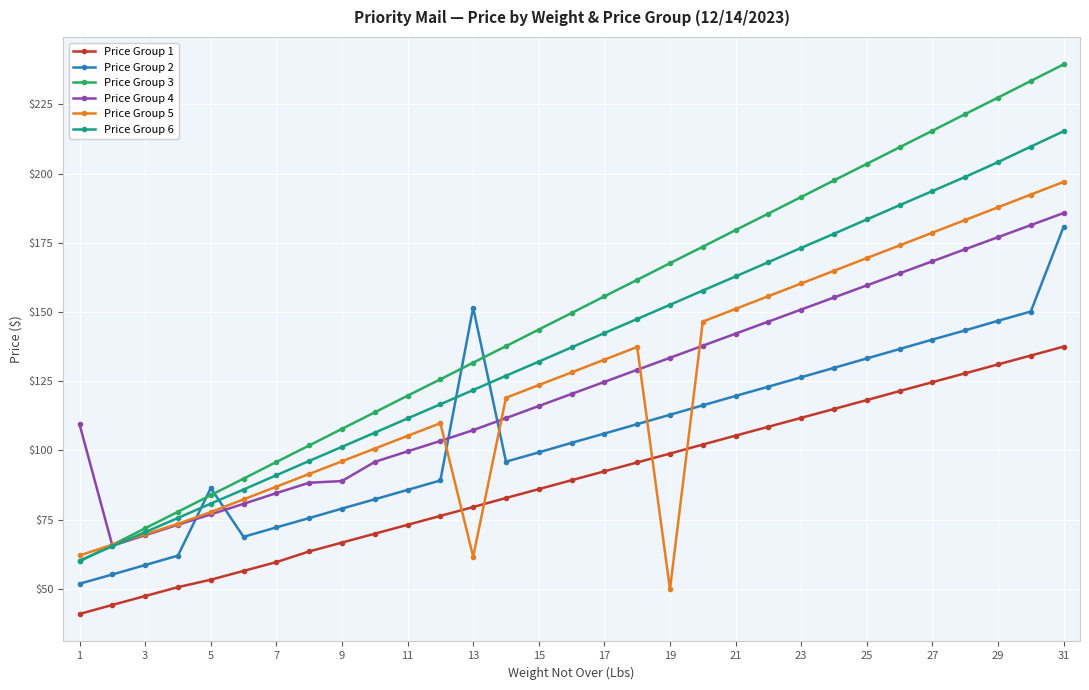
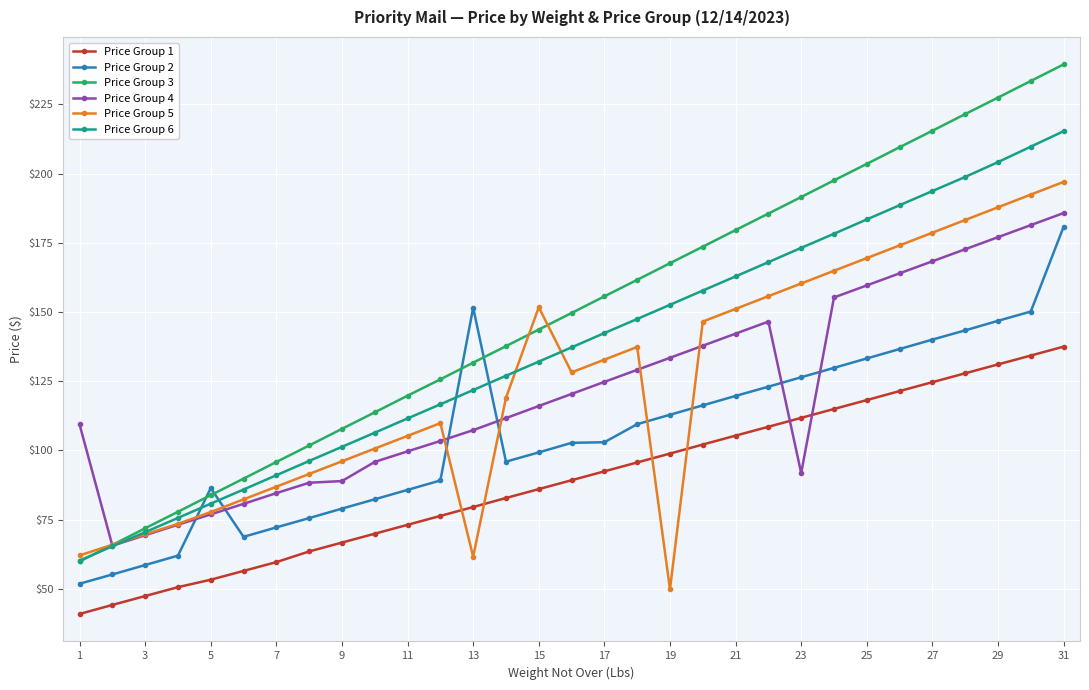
  {
    "Price Group 1": {
      "1": "$41",
      "3": "$47",
      "5": "$53",
      "7": "$60",
      "9": "$67",
      "11": "$73",
      "13": "$80",
      "15": "$86",
      "17": "$92",
      "19": "$99",
      "21": "$105",
      "23": "$112",
      "25": "$118",
      "27": "$125",
      "29": "$131",
      "31": "$137"
    },
    "Price Group 2": {
      "1": "$52",
      "3": "$59",
      "5": "$86",
      "7": "$72",
      "9": "$79",
      "11": "$86",
      "13": "$152",
      "15": "$99",
-     "17": "$106",
+     "17": "$103",
      "19": "$113",
      "21": "$120",
      "23": "$126",
      "25": "$133",
      "27": "$140",
      "29": "$147",
      "31": "$181"
    },
    "Price Group 4": {
      "1": "$109",
      "7": "$85",
      "9": "$89",
      "11": "$100",
      "13": "$107",
      "15": "$116",
      "17": "$125",
      "19": "$133",
      "21": "$142",
-     "23": "$151",
+     "23": "$92",
      "25": "$160",
      "27": "$168",
      "29": "$177",
      "31": "$186"
    },
    "Price Group 5": {
      "1": "$62",
      "7": "$87",
      "9": "$96",
      "11": "$105",
      "13": "$62",
-     "15": "$124",
+     "15": "$152",
      "17": "$133",
      "19": "$50",
      "21": "$151",
      "23": "$160",
      "25": "$169",
      "27": "$179",
      "29": "$188",
      "31": "$197"
    }
  }
